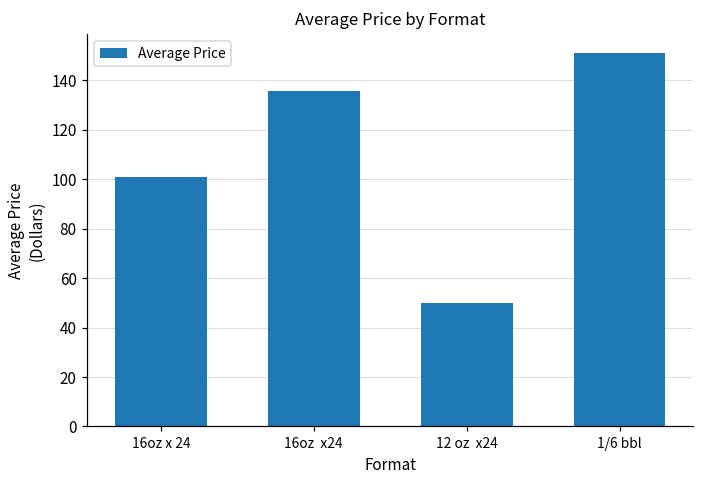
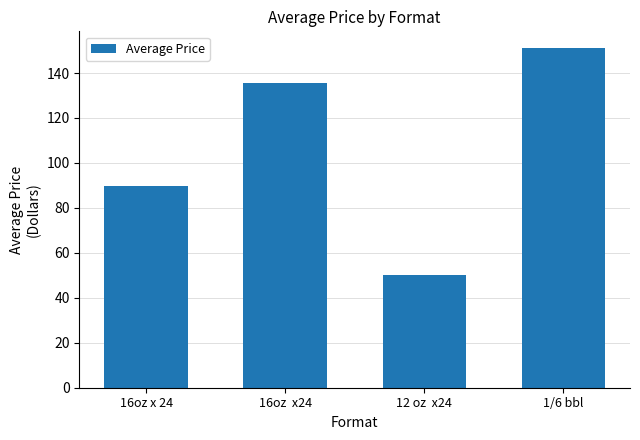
  {
-   "16oz x 24": 101,
+   "16oz x 24": 90,
    "16oz x24": 136,
    "12 oz x24": 50,
    "1/6 bbl": 151
  }
